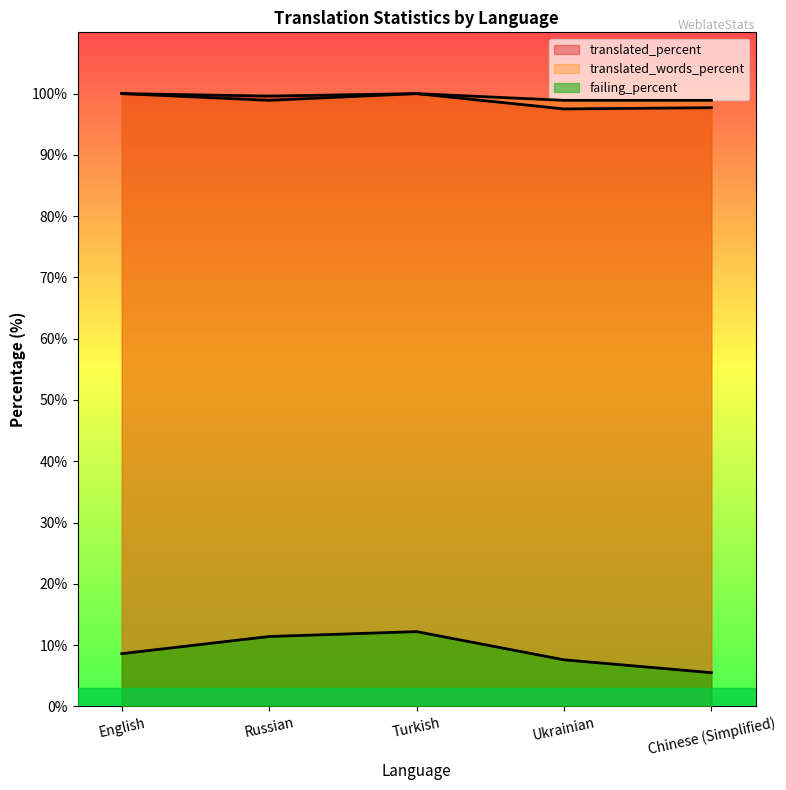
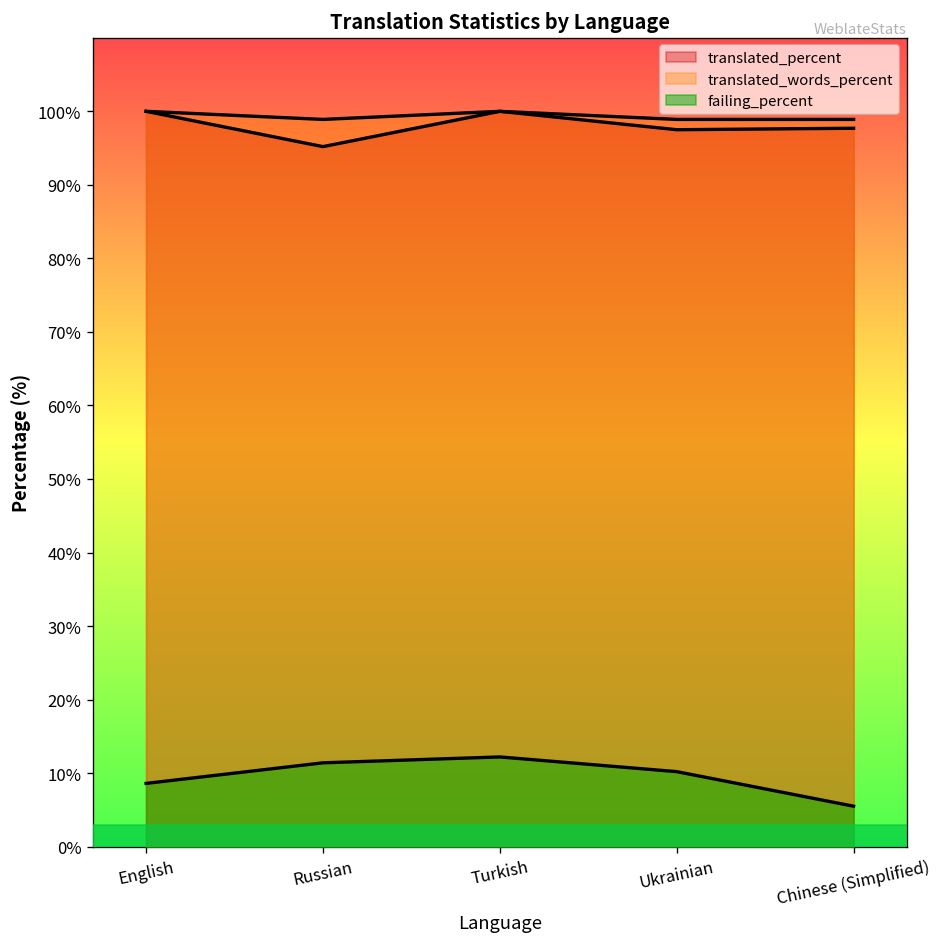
  {
    "translated_percent": {
-     "Russian": "100%",
+     "Russian": "95%",
      "Ukrainian": "98%",
      "Chinese (Simplified)": "98%"
    },
    "translated_words_percent": {
      "Russian": "99%",
      "Ukrainian": "99%",
      "Chinese (Simplified)": "99%"
    },
    "failing_percent": {
      "English": "9%",
      "Russian": "11%",
      "Turkish": "12%",
-     "Ukrainian": "8%",
+     "Ukrainian": "10%",
      "Chinese (Simplified)": "6%"
    }
  }
